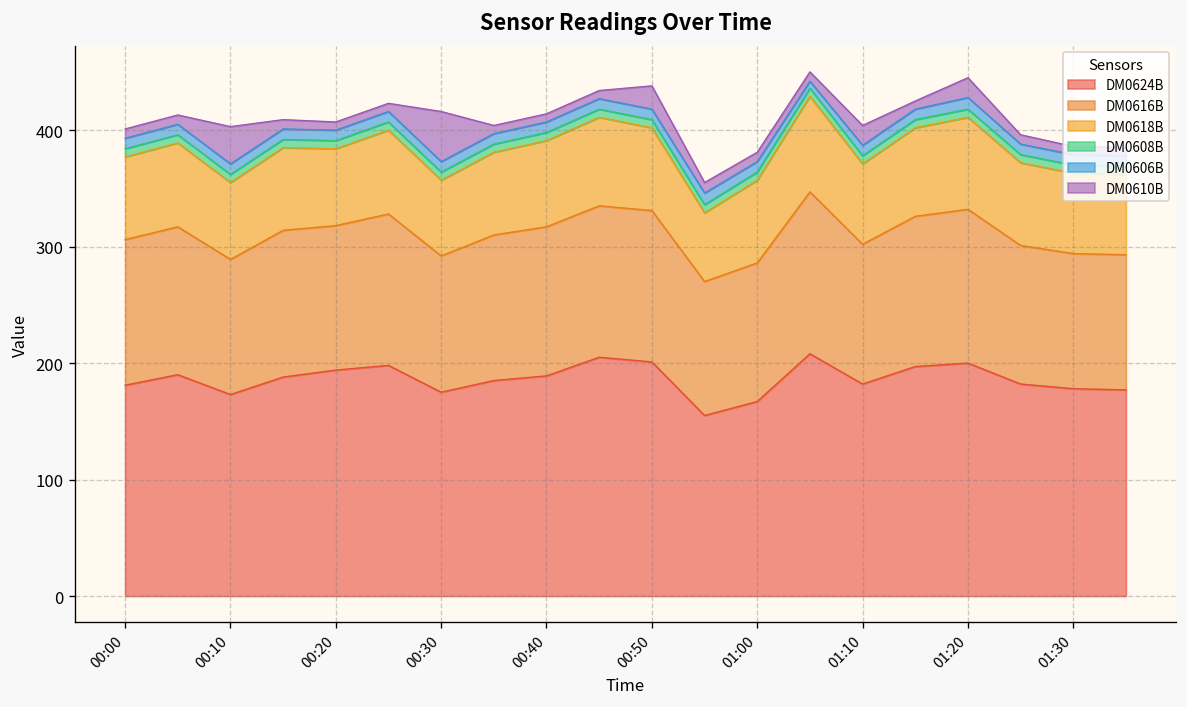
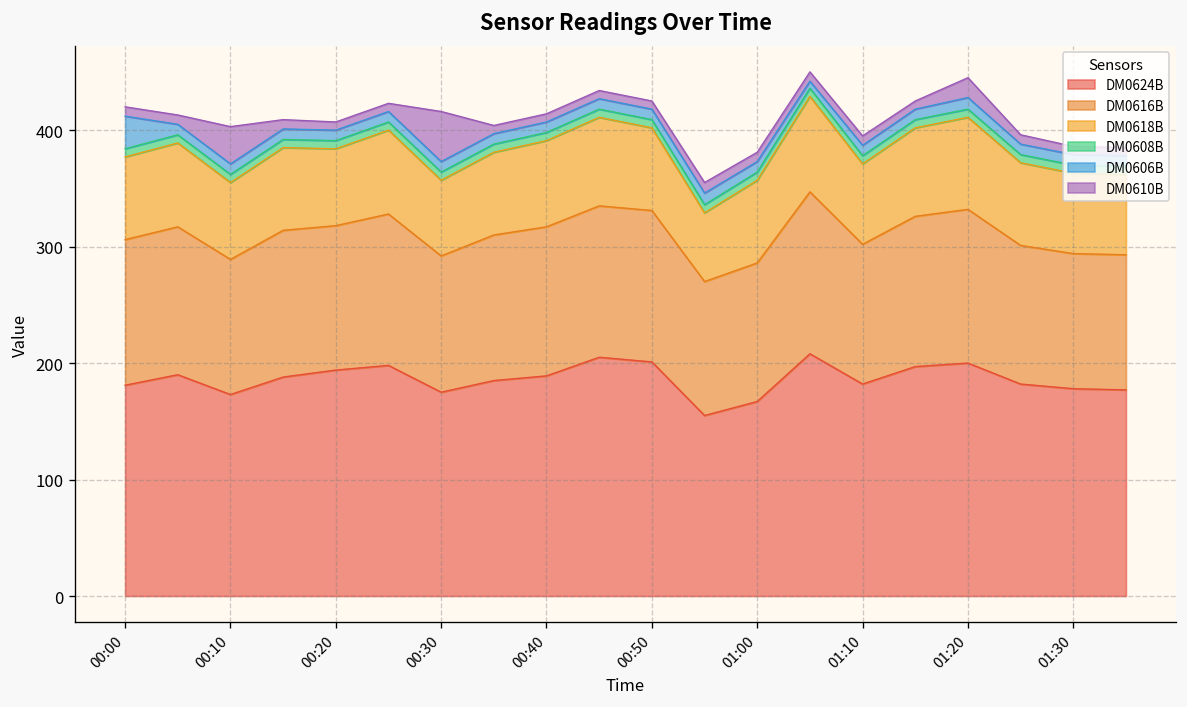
  {
    "DM0608B": {
      "00:00": 10,
      "00:10": 10,
      "00:20": 10,
      "00:30": 10,
      "00:40": 10,
      "00:50": 10,
      "01:00": 10,
      "01:10": 10,
      "01:20": 10
    },
    "DM0606B": {
-     "00:00": 10,
+     "00:00": 30,
      "00:10": 10,
      "00:20": 10,
      "00:30": 10,
      "00:40": 10,
      "00:50": 10,
      "01:00": 10,
      "01:10": 10,
      "01:20": 10
    },
    "DM0610B": {
      "00:00": 10,
      "00:10": 30,
      "00:20": 10,
      "00:30": 40,
      "00:40": 10,
-     "00:50": 20,
+     "00:50": 10,
      "01:00": 10,
-     "01:10": 20,
+     "01:10": 10,
      "01:20": 20
    }
  }
